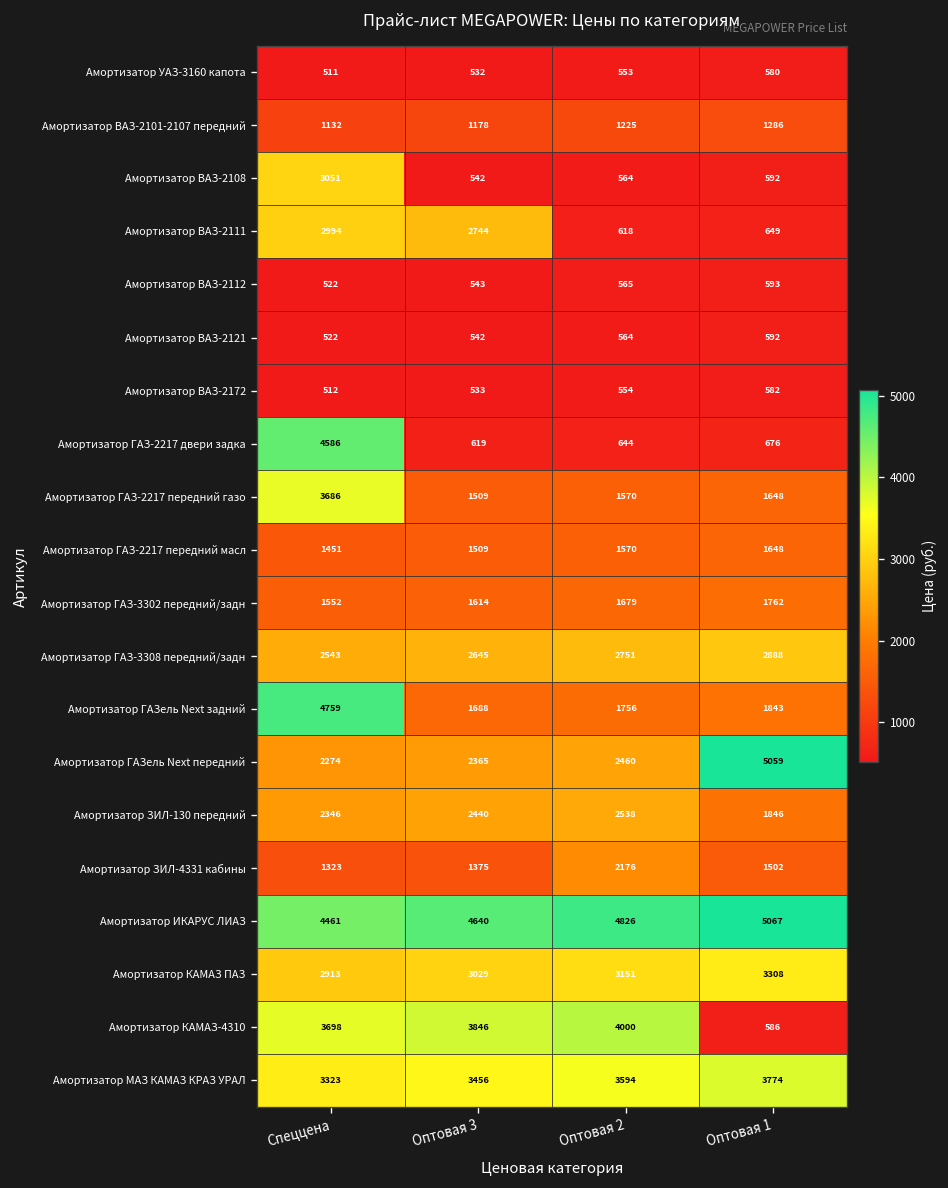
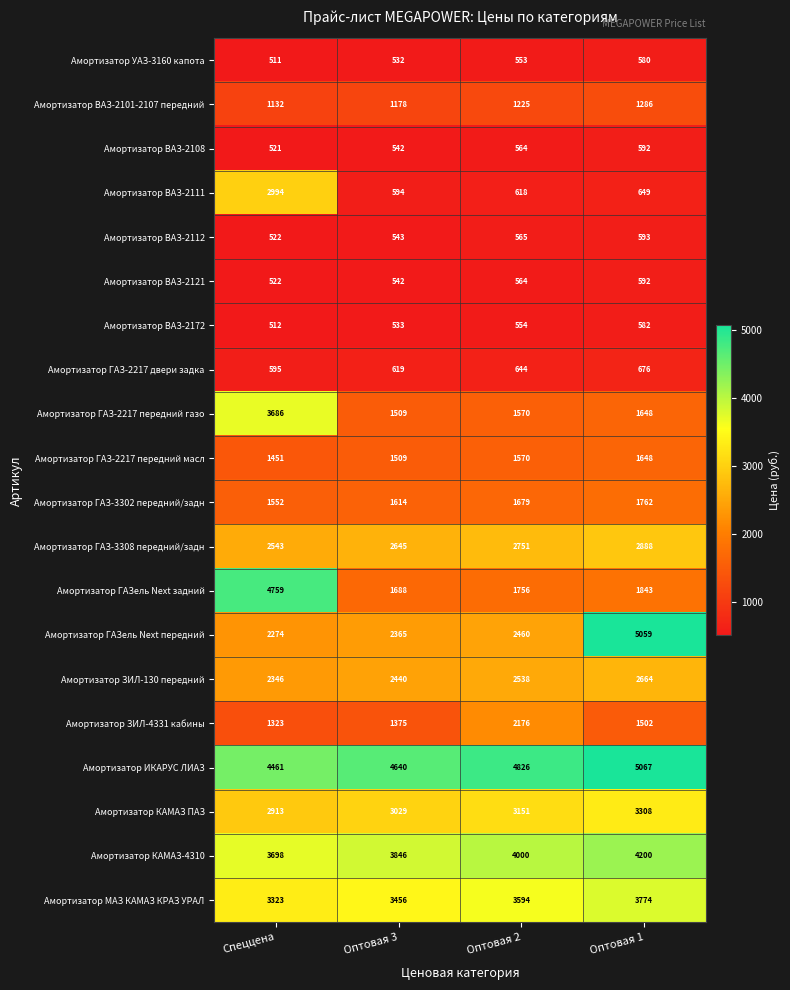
  {
    "Амортизатор УАЗ-3160 капота": {
      "Спеццена": 511,
      "Оптовая 3": 532,
      "Оптовая 2": 553,
      "Оптовая 1": 580
    },
    "Амортизатор ВАЗ-2101-2107 передний": {
      "Спеццена": 1132,
      "Оптовая 3": 1178,
      "Оптовая 2": 1225,
      "Оптовая 1": 1286
    },
    "Амортизатор ВАЗ-2108": {
-     "Спеццена": 3051,
+     "Спеццена": 521,
      "Оптовая 3": 542,
      "Оптовая 2": 564,
      "Оптовая 1": 592
    },
    "Амортизатор ВАЗ-2111": {
      "Спеццена": 2994,
-     "Оптовая 3": 2744,
+     "Оптовая 3": 594,
      "Оптовая 2": 618,
      "Оптовая 1": 649
    },
    "Амортизатор ВАЗ-2112": {
      "Спеццена": 522,
      "Оптовая 3": 543,
      "Оптовая 2": 565,
      "Оптовая 1": 593
    },
    "Амортизатор ВАЗ-2121": {
      "Спеццена": 522,
      "Оптовая 3": 542,
      "Оптовая 2": 564,
      "Оптовая 1": 592
    },
    "Амортизатор ВАЗ-2172": {
      "Спеццена": 512,
      "Оптовая 3": 533,
      "Оптовая 2": 554,
      "Оптовая 1": 582
    },
    "Амортизатор ГАЗ-2217 двери задка": {
-     "Спеццена": 4586,
+     "Спеццена": 595,
      "Оптовая 3": 619,
      "Оптовая 2": 644,
      "Оптовая 1": 676
    },
    "Амортизатор ГАЗ-2217 передний газо": {
      "Спеццена": 3686,
      "Оптовая 3": 1509,
      "Оптовая 2": 1570,
      "Оптовая 1": 1648
    },
    "Амортизатор ГАЗ-2217 передний масл": {
      "Спеццена": 1451,
      "Оптовая 3": 1509,
      "Оптовая 2": 1570,
      "Оптовая 1": 1648
    },
    "Амортизатор ГАЗ-3302 передний/задн": {
      "Спеццена": 1552,
      "Оптовая 3": 1614,
      "Оптовая 2": 1679,
      "Оптовая 1": 1762
    },
    "Амортизатор ГАЗ-3308 передний/задн": {
      "Спеццена": 2543,
      "Оптовая 3": 2645,
      "Оптовая 2": 2751,
      "Оптовая 1": 2888
    },
    "Амортизатор ГАЗель Next задний": {
      "Спеццена": 4759,
      "Оптовая 3": 1688,
      "Оптовая 2": 1756,
      "Оптовая 1": 1843
    },
    "Амортизатор ГАЗель Next передний": {
      "Спеццена": 2274,
      "Оптовая 3": 2365,
      "Оптовая 2": 2460,
      "Оптовая 1": 5059
    },
    "Амортизатор ЗИЛ-130 передний": {
      "Спеццена": 2346,
      "Оптовая 3": 2440,
      "Оптовая 2": 2538,
-     "Оптовая 1": 1846
+     "Оптовая 1": 2664
    },
    "Амортизатор ЗИЛ-4331 кабины": {
      "Спеццена": 1323,
      "Оптовая 3": 1375,
      "Оптовая 2": 2176,
      "Оптовая 1": 1502
    },
    "Амортизатор ИКАРУС ЛИАЗ": {
      "Спеццена": 4461,
      "Оптовая 3": 4640,
      "Оптовая 2": 4826,
      "Оптовая 1": 5067
    },
    "Амортизатор КАМАЗ ПАЗ": {
      "Спеццена": 2913,
      "Оптовая 3": 3029,
      "Оптовая 2": 3151,
      "Оптовая 1": 3308
    },
    "Амортизатор КАМАЗ-4310": {
      "Спеццена": 3698,
      "Оптовая 3": 3846,
      "Оптовая 2": 4000,
-     "Оптовая 1": 586
+     "Оптовая 1": 4200
    },
    "Амортизатор МАЗ КАМАЗ КРАЗ УРАЛ": {
      "Спеццена": 3323,
      "Оптовая 3": 3456,
      "Оптовая 2": 3594,
      "Оптовая 1": 3774
    }
  }
